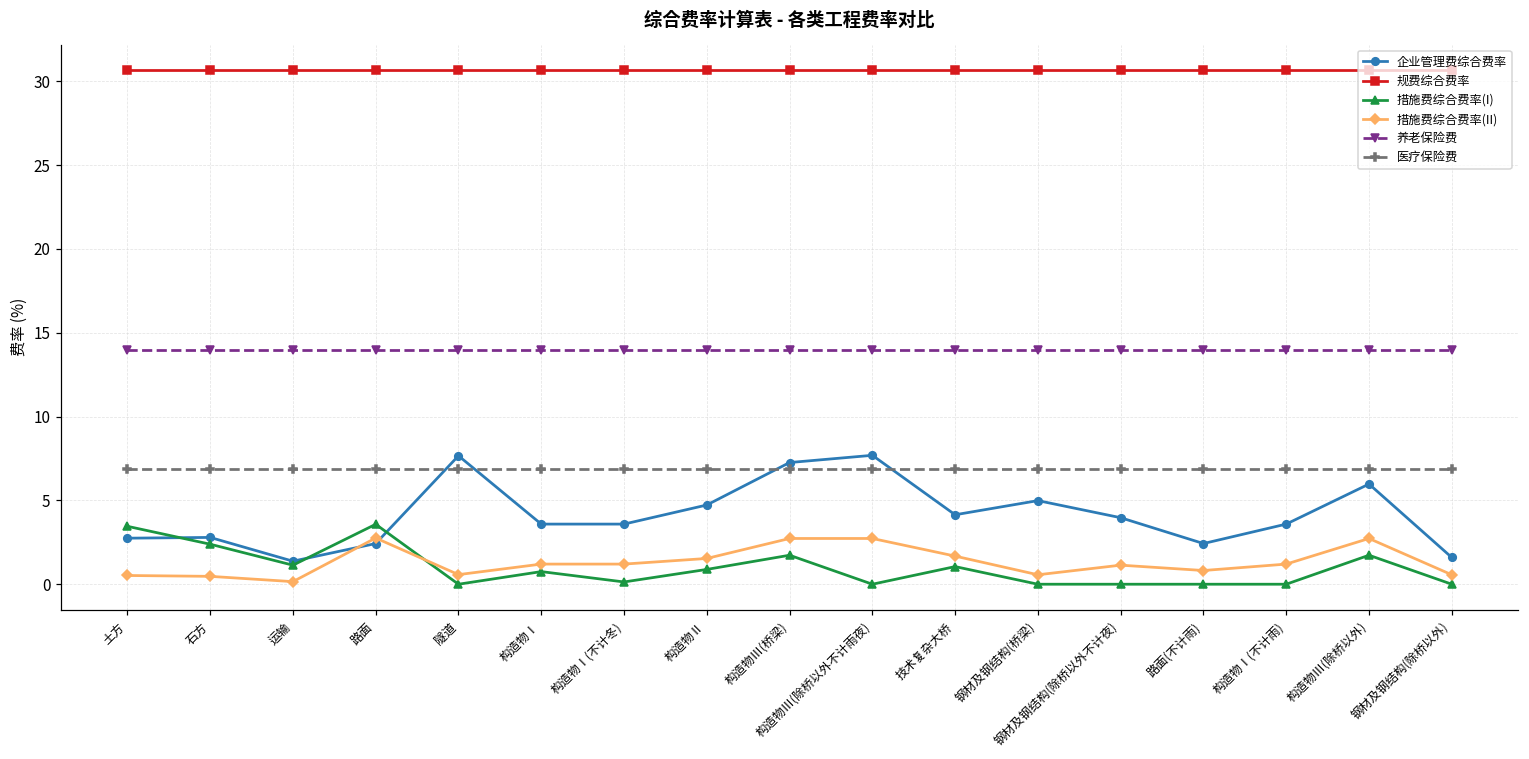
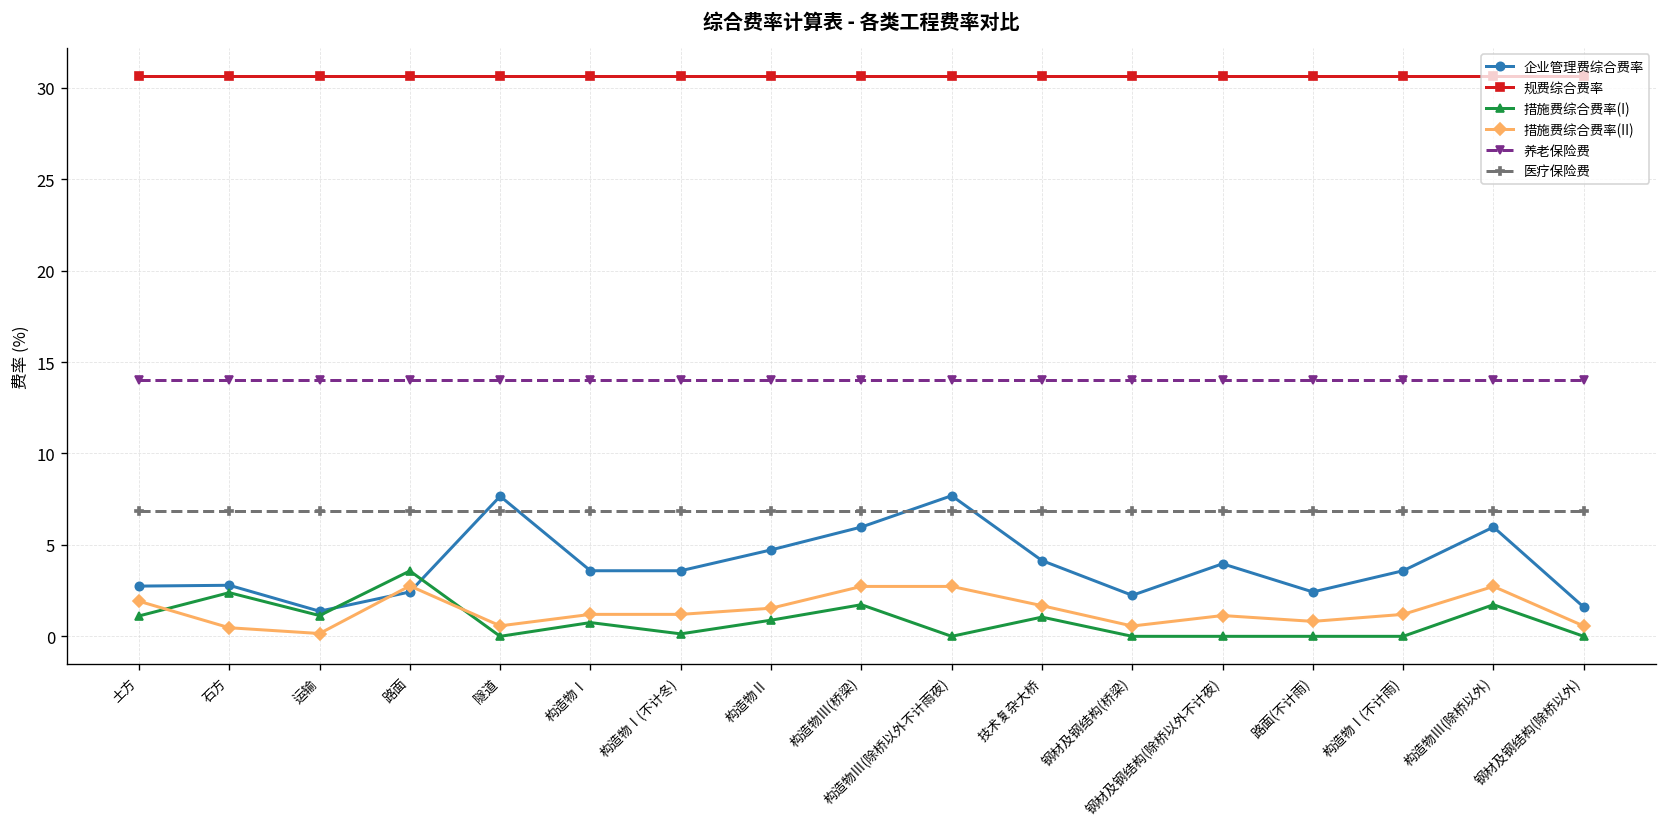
  {
    "企业管理费综合费率": {
      "土方": 2.7,
      "石方": 2.8,
      "运输": 1.4,
      "路面": 2.4,
      "隧道": 7.7,
      "构造物Ⅰ": 3.6,
      "构造物Ⅰ(不计冬)": 3.6,
      "构造物Ⅱ": 4.7,
-     "构造物Ⅲ(桥梁)": 7.3,
+     "构造物Ⅲ(桥梁)": 6.0,
      "构造物Ⅲ(除桥以外不计雨夜)": 7.7,
      "技术复杂大桥": 4.1,
-     "钢材及钢结构(桥梁)": 5.0,
+     "钢材及钢结构(桥梁)": 2.2,
      "钢材及钢结构(除桥以外不计夜)": 4.0,
      "路面(不计雨)": 2.4,
      "构造物Ⅰ(不计雨)": 3.6,
      "构造物Ⅲ(除桥以外)": 6.0,
      "钢材及钢结构(除桥以外)": 1.6
    },
    "规费综合费率": {
      "土方": 30.7,
      "石方": 30.7,
      "运输": 30.7,
      "路面": 30.7,
      "隧道": 30.7,
      "构造物Ⅰ": 30.7,
      "构造物Ⅰ(不计冬)": 30.7,
      "构造物Ⅱ": 30.7,
      "构造物Ⅲ(桥梁)": 30.7,
      "构造物Ⅲ(除桥以外不计雨夜)": 30.7,
      "技术复杂大桥": 30.7,
      "钢材及钢结构(桥梁)": 30.7,
      "钢材及钢结构(除桥以外不计夜)": 30.7,
      "路面(不计雨)": 30.7,
      "构造物Ⅰ(不计雨)": 30.7
    },
    "措施费综合费率(I)": {
-     "土方": 3.5,
+     "土方": 1.1,
      "石方": 2.4,
      "运输": 1.1,
      "路面": 3.6,
      "隧道": 0.0,
      "构造物Ⅰ": 0.8,
      "构造物Ⅰ(不计冬)": 0.1,
      "构造物Ⅱ": 0.9,
      "构造物Ⅲ(桥梁)": 1.7,
      "构造物Ⅲ(除桥以外不计雨夜)": 0.0,
      "技术复杂大桥": 1.1,
      "钢材及钢结构(桥梁)": 0.0,
      "钢材及钢结构(除桥以外不计夜)": 0.0,
      "路面(不计雨)": 0.0,
      "构造物Ⅰ(不计雨)": 0.0,
      "构造物Ⅲ(除桥以外)": 1.7,
      "钢材及钢结构(除桥以外)": 0.0
    },
    "措施费综合费率(II)": {
-     "土方": 0.5,
+     "土方": 1.9,
      "石方": 0.5,
      "运输": 0.2,
      "路面": 2.8,
      "隧道": 0.6,
      "构造物Ⅰ": 1.2,
      "构造物Ⅰ(不计冬)": 1.2,
      "构造物Ⅱ": 1.5,
      "构造物Ⅲ(桥梁)": 2.7,
      "构造物Ⅲ(除桥以外不计雨夜)": 2.7,
      "技术复杂大桥": 1.7,
      "钢材及钢结构(桥梁)": 0.6,
      "钢材及钢结构(除桥以外不计夜)": 1.1,
      "路面(不计雨)": 0.8,
      "构造物Ⅰ(不计雨)": 1.2,
      "构造物Ⅲ(除桥以外)": 2.7,
      "钢材及钢结构(除桥以外)": 0.6
    },
    "养老保险费": {
      "土方": 14.0,
      "石方": 14.0,
      "运输": 14.0,
      "路面": 14.0,
      "隧道": 14.0,
      "构造物Ⅰ": 14.0,
      "构造物Ⅰ(不计冬)": 14.0,
      "构造物Ⅱ": 14.0,
      "构造物Ⅲ(桥梁)": 14.0,
      "构造物Ⅲ(除桥以外不计雨夜)": 14.0,
      "技术复杂大桥": 14.0,
      "钢材及钢结构(桥梁)": 14.0,
      "钢材及钢结构(除桥以外不计夜)": 14.0,
      "路面(不计雨)": 14.0,
      "构造物Ⅰ(不计雨)": 14.0,
      "构造物Ⅲ(除桥以外)": 14.0,
      "钢材及钢结构(除桥以外)": 14.0
    },
    "医疗保险费": {
      "土方": 6.9,
      "石方": 6.9,
      "运输": 6.9,
      "路面": 6.9,
      "隧道": 6.9,
      "构造物Ⅰ": 6.9,
      "构造物Ⅰ(不计冬)": 6.9,
      "构造物Ⅱ": 6.9,
      "构造物Ⅲ(桥梁)": 6.9,
      "构造物Ⅲ(除桥以外不计雨夜)": 6.9,
      "技术复杂大桥": 6.9,
      "钢材及钢结构(桥梁)": 6.9,
      "钢材及钢结构(除桥以外不计夜)": 6.9,
      "路面(不计雨)": 6.9,
      "构造物Ⅰ(不计雨)": 6.9,
      "构造物Ⅲ(除桥以外)": 6.9,
      "钢材及钢结构(除桥以外)": 6.9
    }
  }
